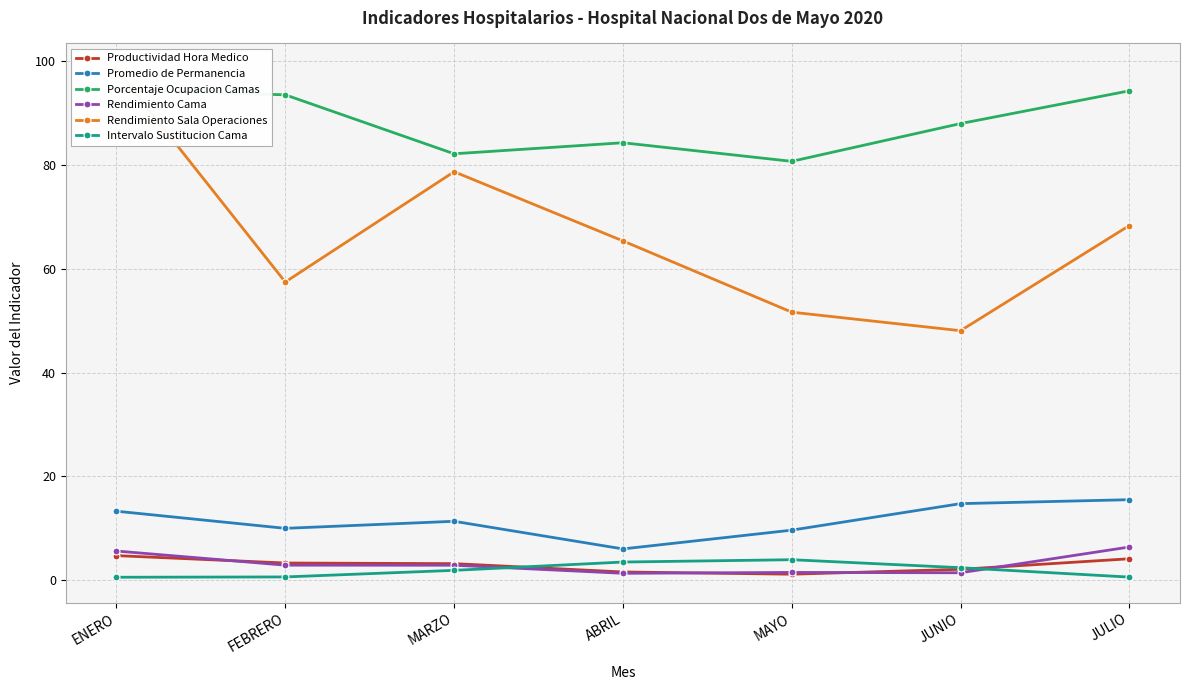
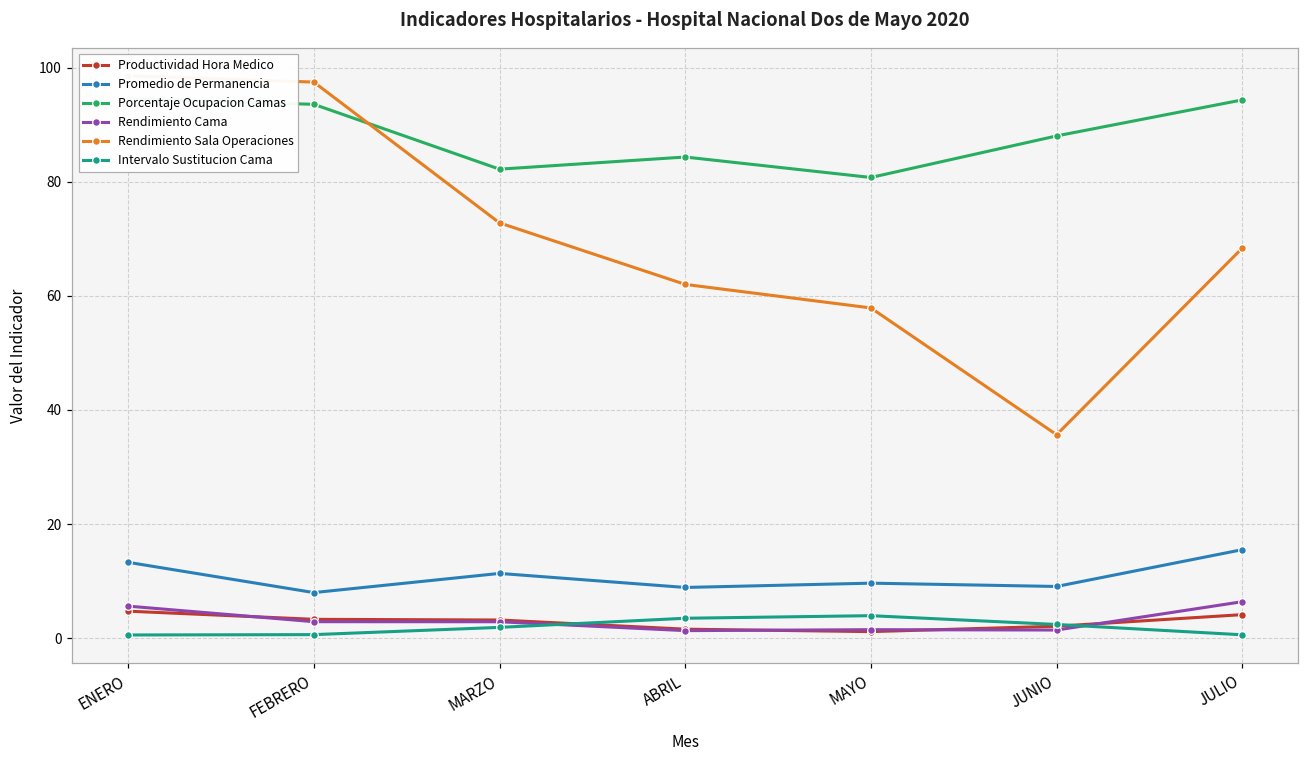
  {
    "Productividad Hora Medico": {
      "ENERO": 5,
      "JULIO": 4
    },
    "Promedio de Permanencia": {
      "ENERO": 13,
-     "FEBRERO": 10,
+     "FEBRERO": 8,
      "MARZO": 11,
-     "ABRIL": 6,
+     "ABRIL": 9,
      "MAYO": 10,
-     "JUNIO": 15,
+     "JUNIO": 9,
      "JULIO": 16
    },
    "Rendimiento Cama": {
      "ENERO": 6,
      "JUNIO": 1,
      "JULIO": 6
    },
    "Rendimiento Sala Operaciones": {
-     "FEBRERO": 57,
-     "MARZO": 79,
-     "ABRIL": 65,
-     "MAYO": 52,
-     "JUNIO": 48,
+     "FEBRERO": 97,
+     "MARZO": 73,
+     "ABRIL": 62,
+     "MAYO": 58,
+     "JUNIO": 36,
      "JULIO": 68
    }
  }
